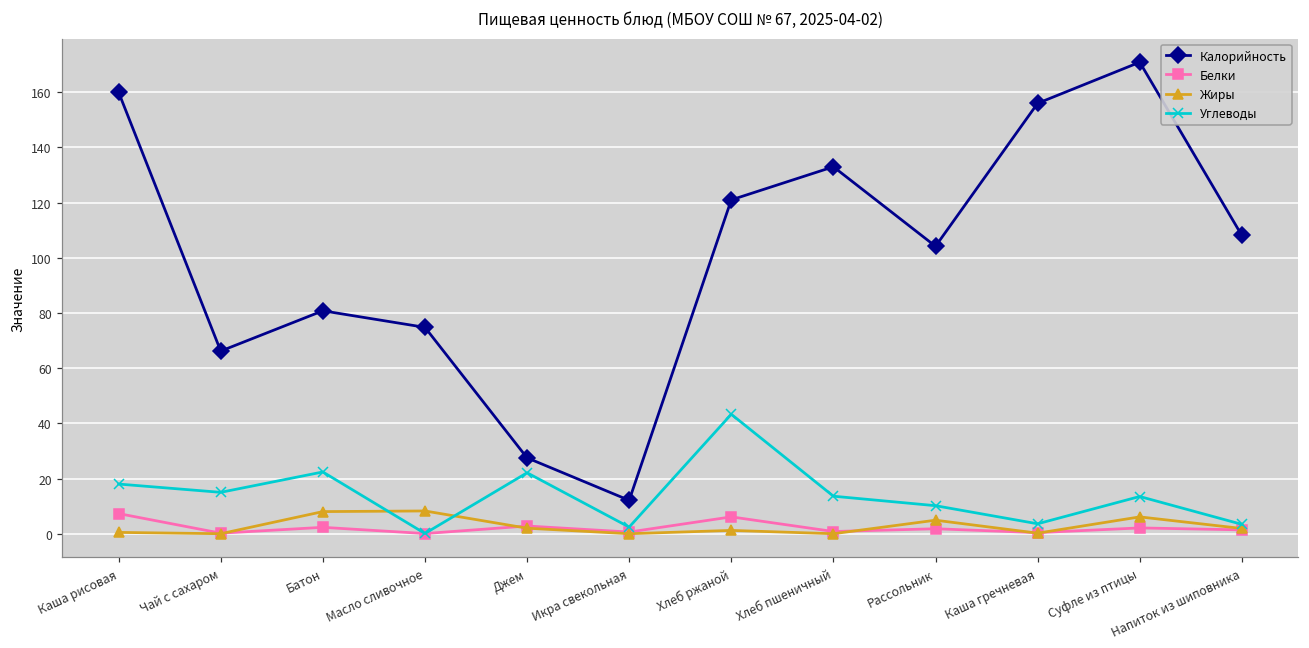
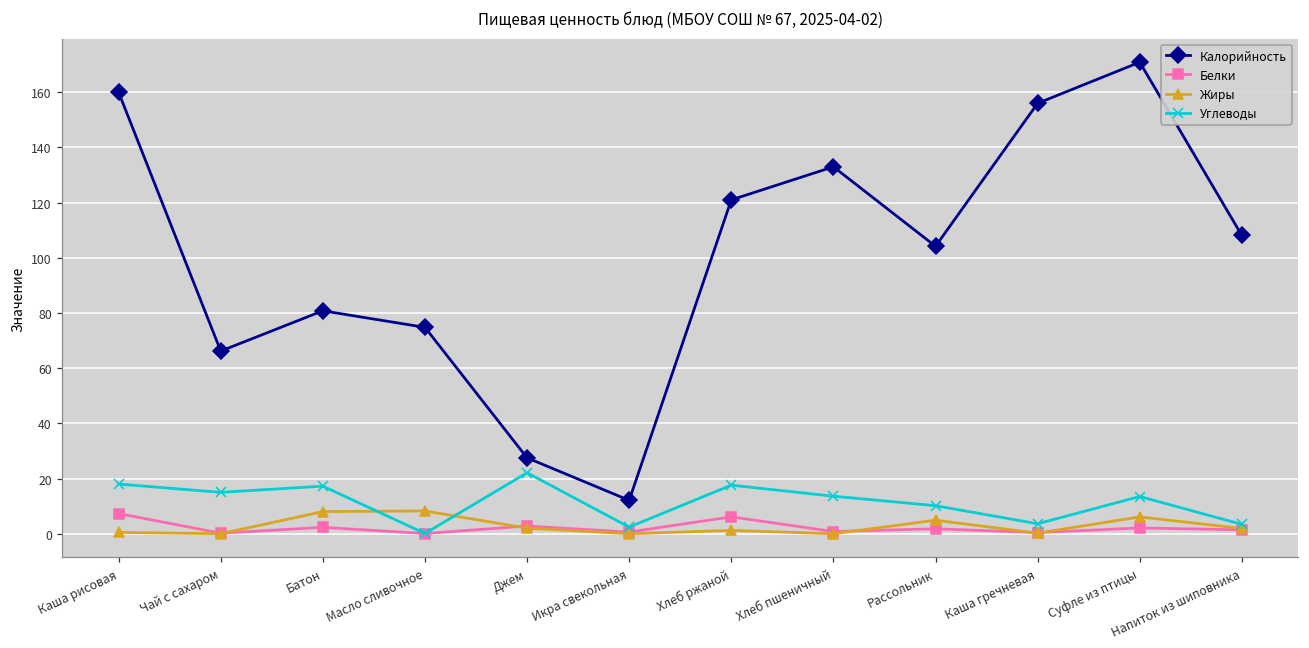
  {
    "Калорийность": {
      "Каша рисовая": 160,
      "Чай с сахаром": 66,
      "Батон": 81,
      "Масло сливочное": 75,
      "Джем": 28,
      "Икра свекольная": 12,
      "Хлеб ржаной": 121,
      "Хлеб пшеничный": 133,
      "Рассольник": 104,
      "Каша гречневая": 156,
      "Суфле из птицы": 171,
      "Напиток из шиповника": 108
    },
    "Белки": {
      "Каша рисовая": 7,
      "Батон": 2,
      "Хлеб ржаной": 6,
      "Рассольник": 2,
      "Суфле из птицы": 2
    },
    "Жиры": {
      "Каша рисовая": 0,
      "Батон": 8,
      "Масло сливочное": 8,
      "Хлеб ржаной": 1,
      "Рассольник": 5,
      "Суфле из птицы": 6
    },
    "Углеводы": {
      "Каша рисовая": 18,
      "Чай с сахаром": 15,
-     "Батон": 22,
+     "Батон": 17,
      "Джем": 22,
      "Икра свекольная": 2,
-     "Хлеб ржаной": 43,
+     "Хлеб ржаной": 18,
      "Хлеб пшеничный": 14,
      "Рассольник": 10,
      "Каша гречневая": 4,
      "Суфле из птицы": 13,
      "Напиток из шиповника": 3
    }
  }
